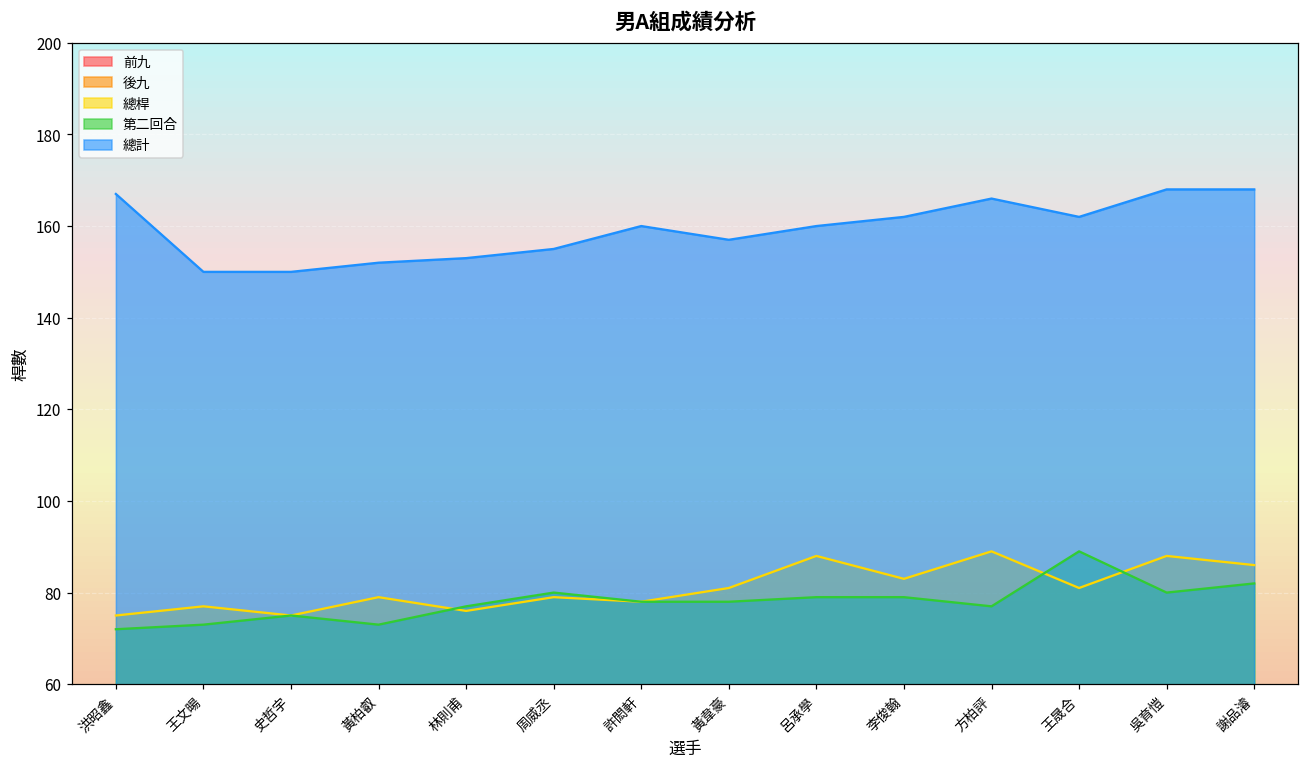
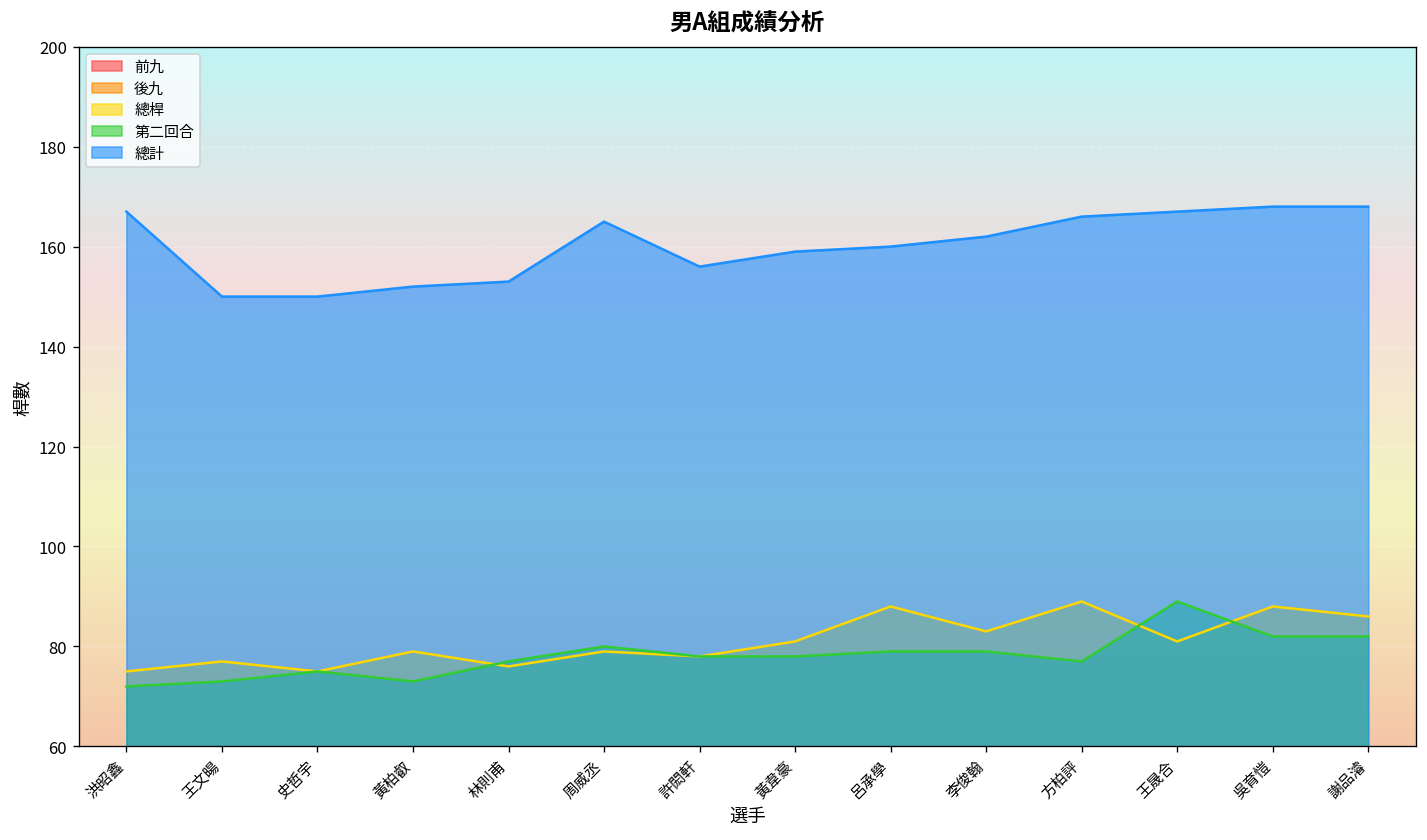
  {
    "總桿": {
      "洪昭鑫": 75,
      "王文暘": 77,
      "黃柏叡": 79,
      "林則甫": 76,
      "周威丞": 79,
      "黃韋豪": 81,
      "呂承學": 88,
      "李俊翰": 83,
      "方柏評": 89,
      "王晟合": 81,
      "吳育愷": 88,
      "謝品濬": 86
    },
    "第二回合": {
      "洪昭鑫": 72,
      "王文暘": 73,
      "黃柏叡": 73,
      "林則甫": 77,
      "周威丞": 80,
      "黃韋豪": 78,
      "呂承學": 79,
      "李俊翰": 79,
      "方柏評": 77,
      "王晟合": 89,
-     "吳育愷": 80,
+     "吳育愷": 82,
      "謝品濬": 82
    },
    "總計": {
      "洪昭鑫": 167,
      "王文暘": 150,
      "史哲宇": 150,
      "黃柏叡": 152,
      "林則甫": 153,
-     "周威丞": 155,
-     "許閎軒": 160,
-     "黃韋豪": 157,
+     "周威丞": 165,
+     "許閎軒": 156,
+     "黃韋豪": 159,
      "呂承學": 160,
      "李俊翰": 162,
      "方柏評": 166,
-     "王晟合": 162,
+     "王晟合": 167,
      "吳育愷": 168,
      "謝品濬": 168
    }
  }
